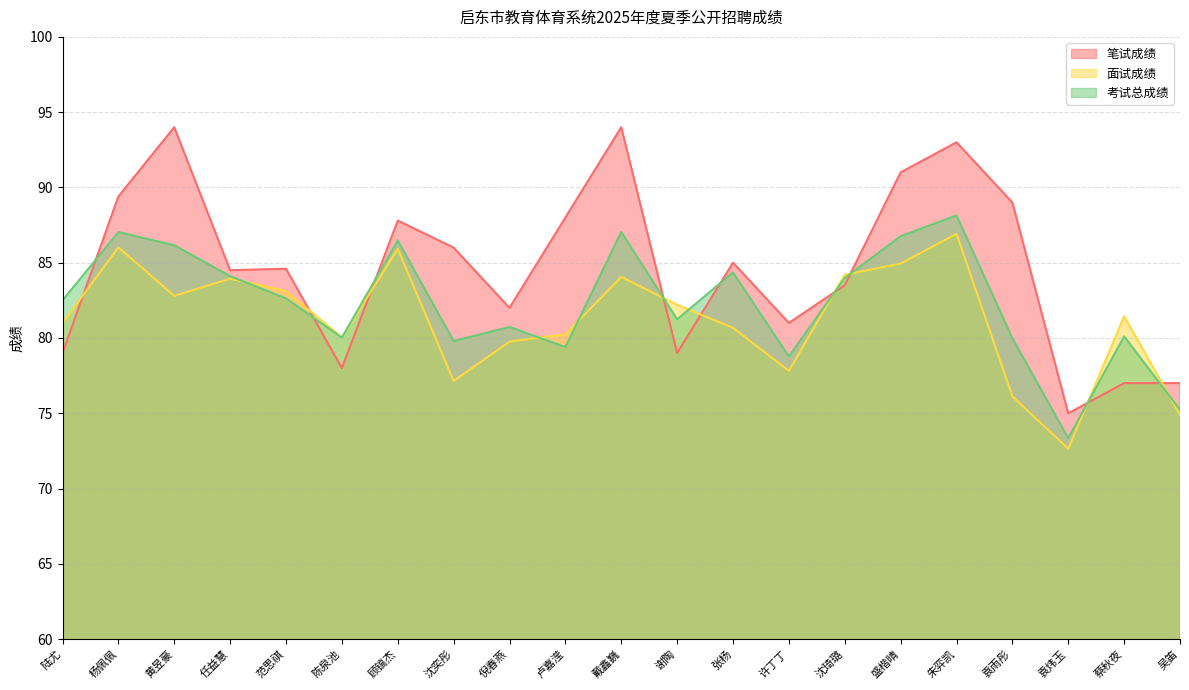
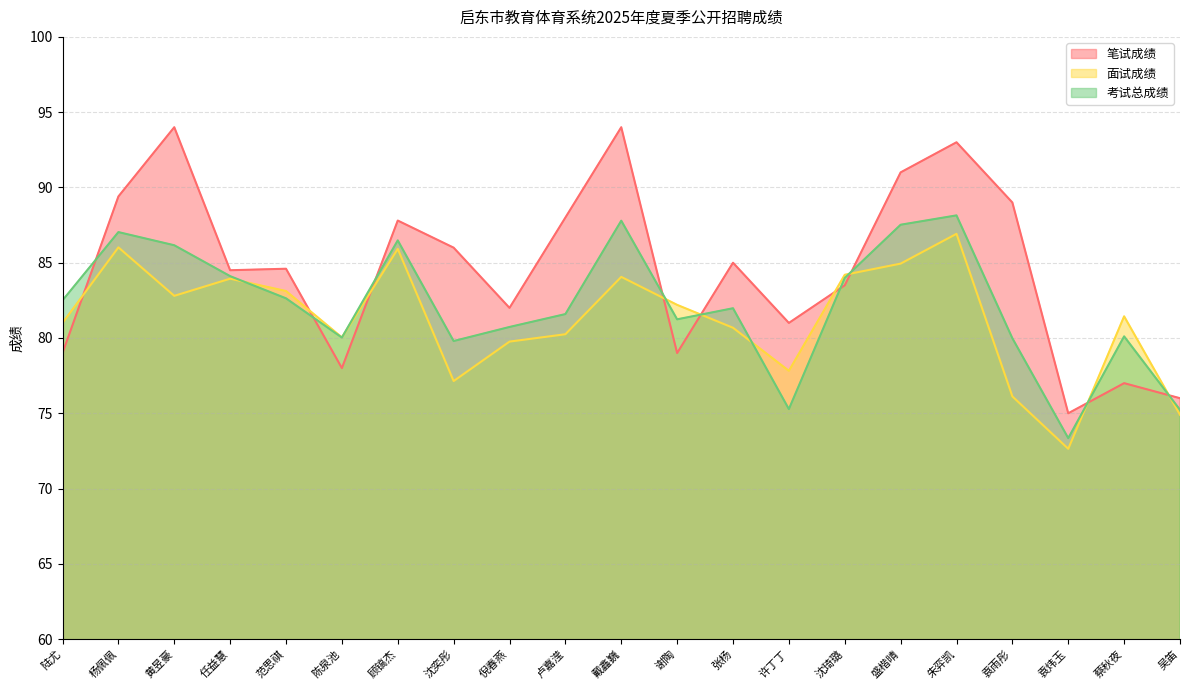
  {
    "笔试成绩": {
      "陆尤": 79,
      "杨佩佩": 89.4,
      "黄昱豪": 94,
      "任益慧": 84.5,
      "范思祺": 84.6,
      "陈泉池": 78,
      "顾镐杰": 87.8,
      "沈奕彤": 86,
      "倪春燕": 82,
      "卢嘉滢": 88,
      "戴鑫巍": 94,
      "谢陶": 79,
      "张杨": 85,
      "许丁丁": 81,
      "沈琦璐": 83.5,
      "盛楷晴": 91,
      "朱弈凯": 93,
      "袁雨彤": 89,
      "袁炜玉": 75,
      "蔡秋夜": 77,
-     "吴笛": 77
+     "吴笛": 76
    },
    "面试成绩": {
      "陆尤": 81.0,
      "杨佩佩": 86.0,
      "黄昱豪": 82.8,
      "任益慧": 83.9,
      "范思祺": 83.1,
      "顾镐杰": 85.9,
      "沈奕彤": 77.1,
      "倪春燕": 79.8,
      "卢嘉滢": 80.3,
      "戴鑫巍": 84.1,
      "谢陶": 82.2,
      "张杨": 80.7,
      "许丁丁": 77.8,
      "沈琦璐": 84.2,
      "盛楷晴": 84.9,
      "朱弈凯": 86.9,
      "袁雨彤": 76.1,
      "袁炜玉": 72.6,
      "蔡秋夜": 81.4,
      "吴笛": 74.9
    },
    "考试总成绩": {
      "陆尤": 82.5,
      "杨佩佩": 87.0,
      "黄昱豪": 86.2,
      "任益慧": 84.1,
      "范思祺": 82.6,
      "顾镐杰": 86.5,
      "沈奕彤": 79.8,
      "倪春燕": 80.7,
-     "卢嘉滢": 79.4,
-     "戴鑫巍": 87.0,
+     "卢嘉滢": 81.6,
+     "戴鑫巍": 87.8,
      "谢陶": 81.2,
-     "张杨": 84.4,
-     "许丁丁": 78.8,
+     "张杨": 82.0,
+     "许丁丁": 75.3,
      "沈琦璐": 84.0,
-     "盛楷晴": 86.8,
+     "盛楷晴": 87.5,
      "朱弈凯": 88.1,
      "袁雨彤": 80.0,
      "袁炜玉": 73.3,
      "蔡秋夜": 80.1,
      "吴笛": 75.2
    }
  }
